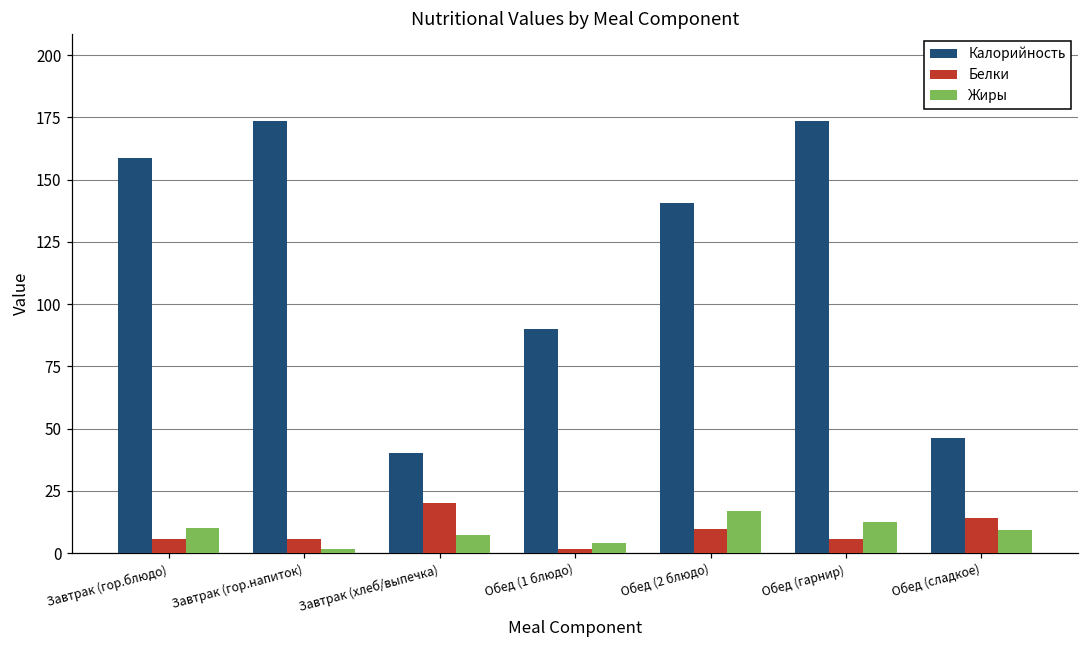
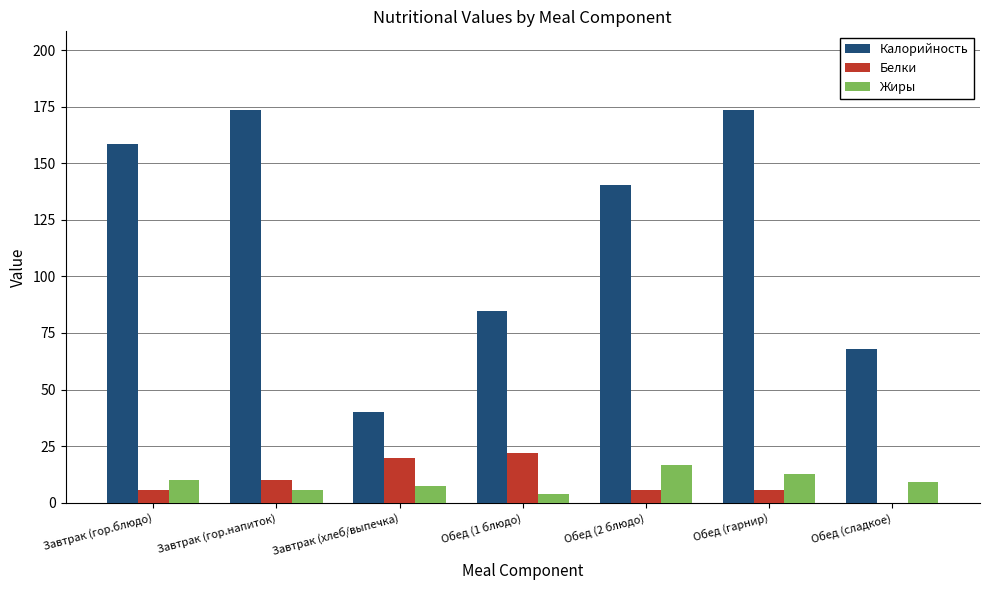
  {
    "Калорийность": {
      "Завтрак (гор.блюдо)": 159,
      "Завтрак (гор.напиток)": 174,
      "Завтрак (хлеб/выпечка)": 40,
-     "Обед (1 блюдо)": 90,
+     "Обед (1 блюдо)": 85,
      "Обед (2 блюдо)": 141,
      "Обед (гарнир)": 174,
-     "Обед (сладкое)": 46
+     "Обед (сладкое)": 68
    },
    "Белки": {
      "Завтрак (гор.блюдо)": 6,
-     "Завтрак (гор.напиток)": 6,
+     "Завтрак (гор.напиток)": 10,
      "Завтрак (хлеб/выпечка)": 20,
-     "Обед (1 блюдо)": 2,
-     "Обед (2 блюдо)": 10,
+     "Обед (1 блюдо)": 22,
+     "Обед (2 блюдо)": 6,
      "Обед (гарнир)": 6,
-     "Обед (сладкое)": 14
+     "Обед (сладкое)": 0
    },
    "Жиры": {
      "Завтрак (гор.блюдо)": 10,
-     "Завтрак (гор.напиток)": 2,
+     "Завтрак (гор.напиток)": 6,
      "Завтрак (хлеб/выпечка)": 7,
      "Обед (1 блюдо)": 4,
      "Обед (2 блюдо)": 17,
      "Обед (гарнир)": 13,
      "Обед (сладкое)": 9
    }
  }
